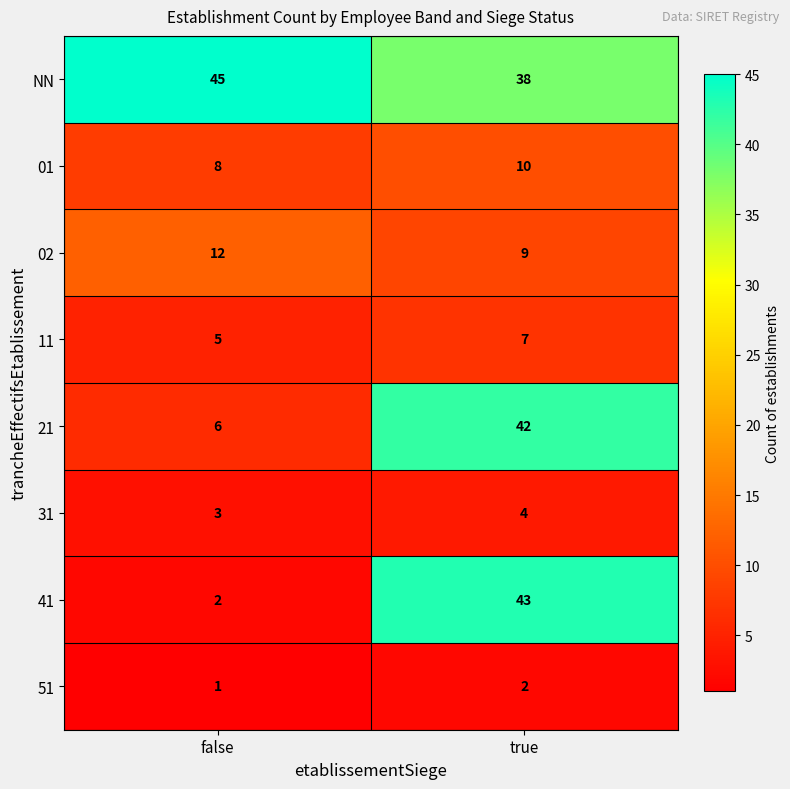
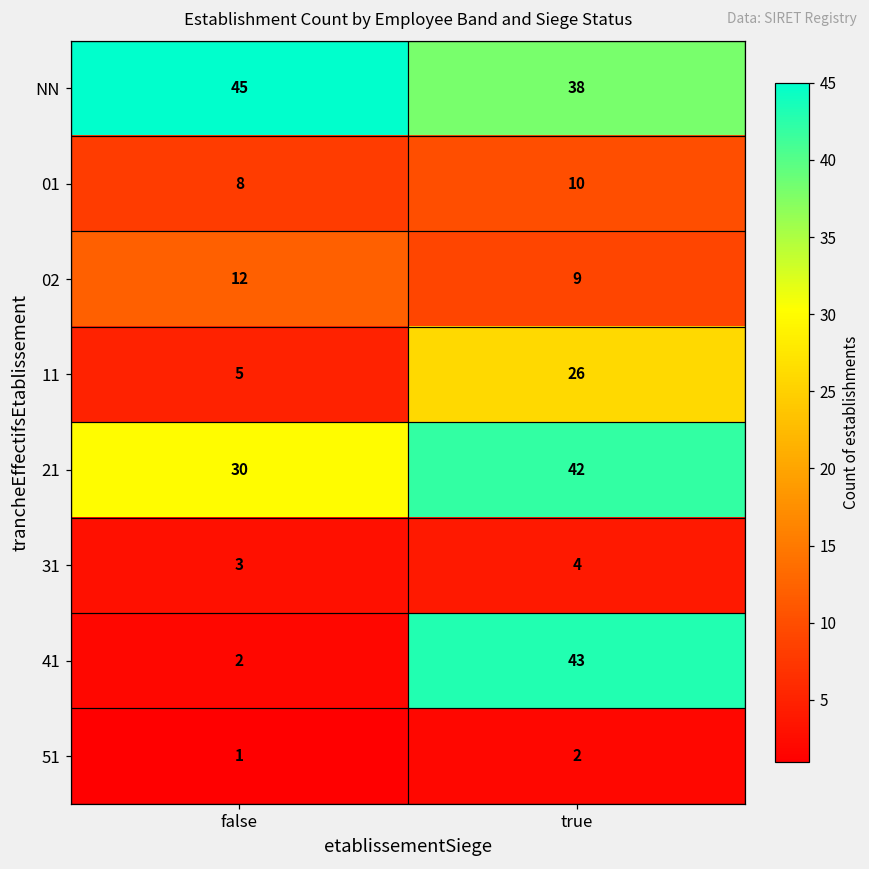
  {
    "NN": {
      "false": 45,
      "true": 38
    },
    "01": {
      "false": 8,
      "true": 10
    },
    "02": {
      "false": 12,
      "true": 9
    },
    "11": {
      "false": 5,
-     "true": 7
+     "true": 26
    },
    "21": {
-     "false": 6,
+     "false": 30,
      "true": 42
    },
    "31": {
      "false": 3,
      "true": 4
    },
    "41": {
      "false": 2,
      "true": 43
    },
    "51": {
      "false": 1,
      "true": 2
    }
  }
